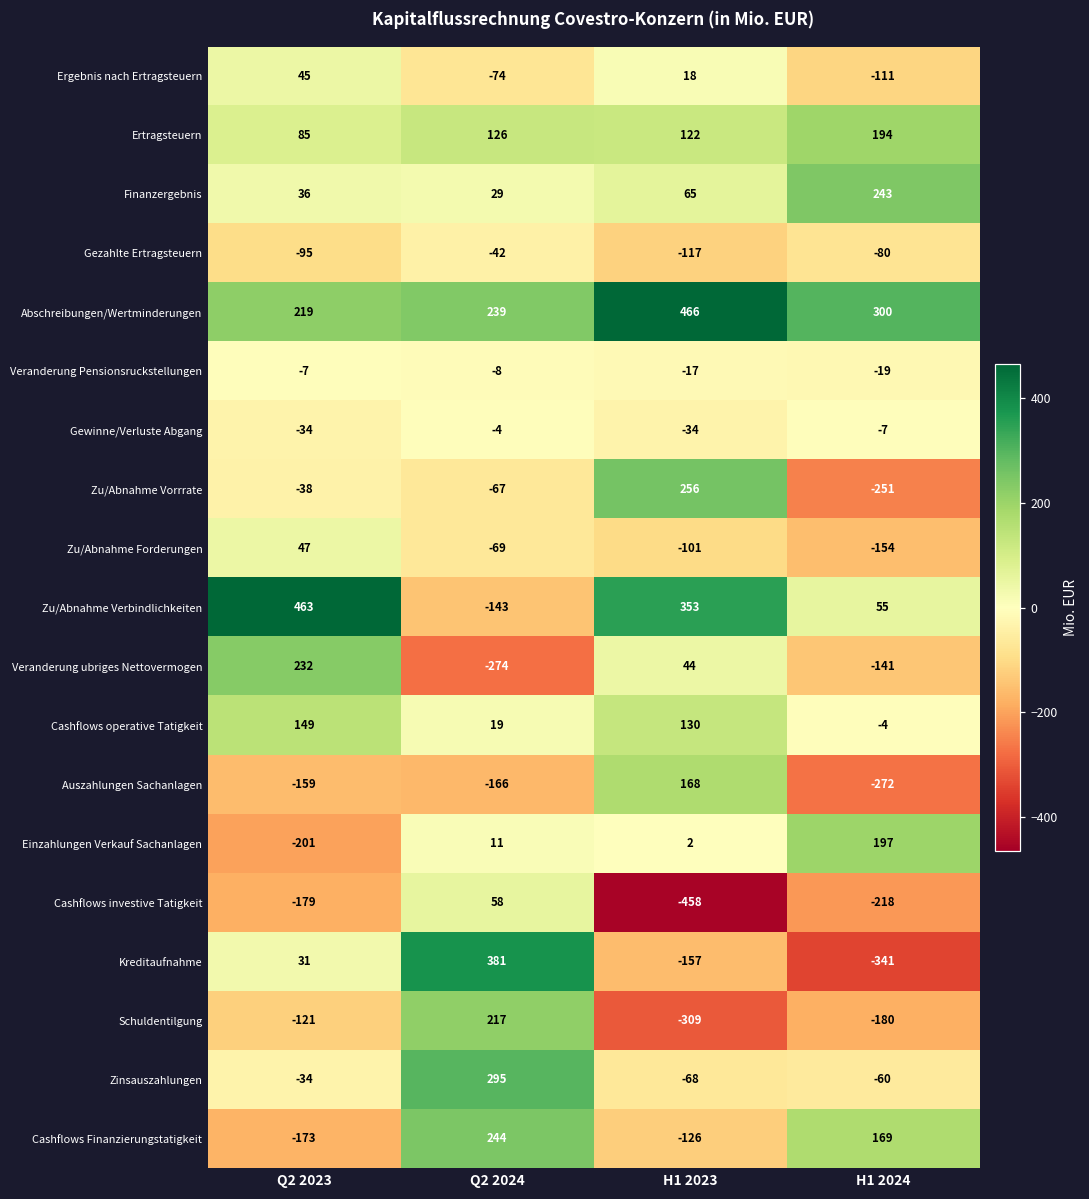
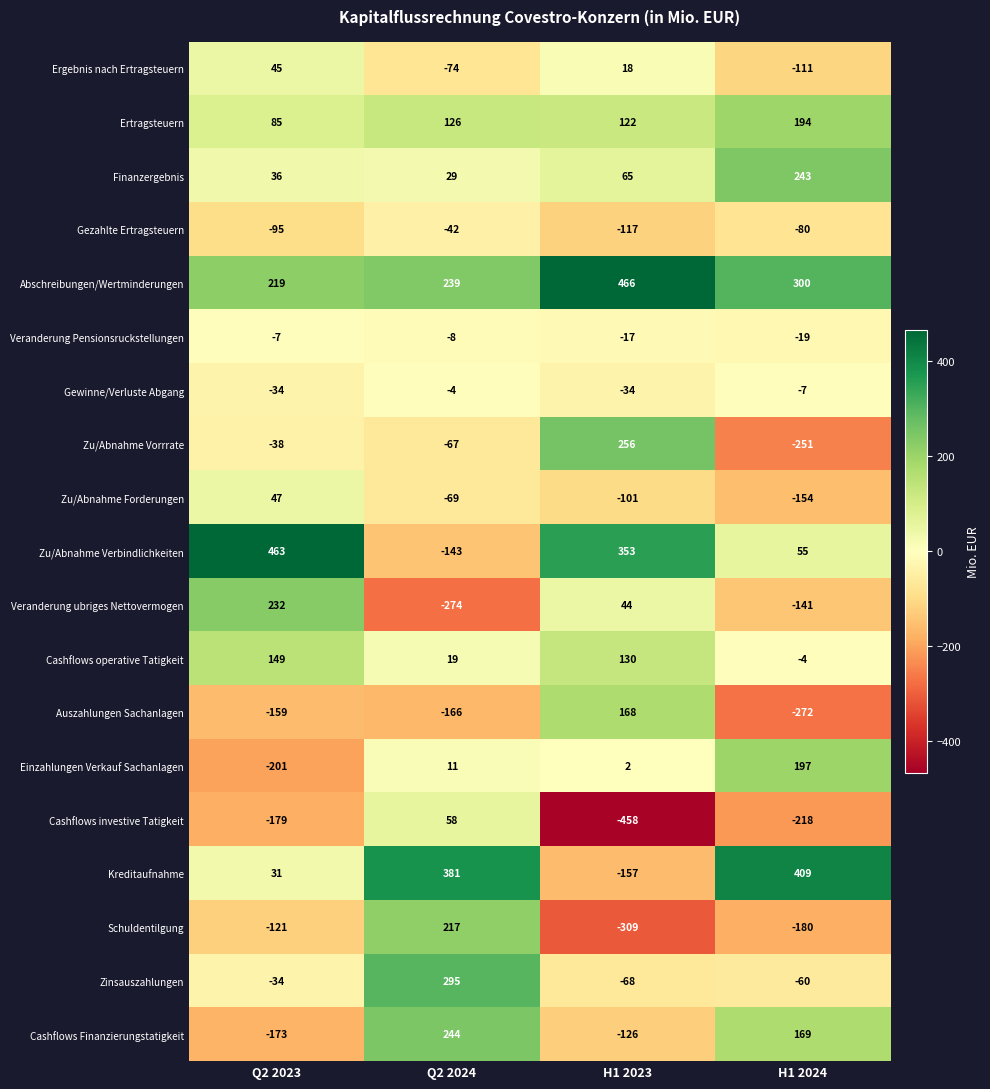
  {
    "Ergebnis nach Ertragsteuern": {
      "Q2 2023": 45,
      "Q2 2024": -74,
      "H1 2023": 18,
      "H1 2024": -111
    },
    "Ertragsteuern": {
      "Q2 2023": 85,
      "Q2 2024": 126,
      "H1 2023": 122,
      "H1 2024": 194
    },
    "Finanzergebnis": {
      "Q2 2023": 36,
      "Q2 2024": 29,
      "H1 2023": 65,
      "H1 2024": 243
    },
    "Gezahlte Ertragsteuern": {
      "Q2 2023": -95,
      "Q2 2024": -42,
      "H1 2023": -117,
      "H1 2024": -80
    },
    "Abschreibungen/Wertminderungen": {
      "Q2 2023": 219,
      "Q2 2024": 239,
      "H1 2023": 466,
      "H1 2024": 300
    },
    "Veranderung Pensionsruckstellungen": {
      "Q2 2023": -7,
      "Q2 2024": -8,
      "H1 2023": -17,
      "H1 2024": -19
    },
    "Gewinne/Verluste Abgang": {
      "Q2 2023": -34,
      "Q2 2024": -4,
      "H1 2023": -34,
      "H1 2024": -7
    },
    "Zu/Abnahme Vorrrate": {
      "Q2 2023": -38,
      "Q2 2024": -67,
      "H1 2023": 256,
      "H1 2024": -251
    },
    "Zu/Abnahme Forderungen": {
      "Q2 2023": 47,
      "Q2 2024": -69,
      "H1 2023": -101,
      "H1 2024": -154
    },
    "Zu/Abnahme Verbindlichkeiten": {
      "Q2 2023": 463,
      "Q2 2024": -143,
      "H1 2023": 353,
      "H1 2024": 55
    },
    "Veranderung ubriges Nettovermogen": {
      "Q2 2023": 232,
      "Q2 2024": -274,
      "H1 2023": 44,
      "H1 2024": -141
    },
    "Cashflows operative Tatigkeit": {
      "Q2 2023": 149,
      "Q2 2024": 19,
      "H1 2023": 130,
      "H1 2024": -4
    },
    "Auszahlungen Sachanlagen": {
      "Q2 2023": -159,
      "Q2 2024": -166,
      "H1 2023": 168,
      "H1 2024": -272
    },
    "Einzahlungen Verkauf Sachanlagen": {
      "Q2 2023": -201,
      "Q2 2024": 11,
      "H1 2023": 2,
      "H1 2024": 197
    },
    "Cashflows investive Tatigkeit": {
      "Q2 2023": -179,
      "Q2 2024": 58,
      "H1 2023": -458,
      "H1 2024": -218
    },
    "Kreditaufnahme": {
      "Q2 2023": 31,
      "Q2 2024": 381,
      "H1 2023": -157,
-     "H1 2024": -341
+     "H1 2024": 409
    },
    "Schuldentilgung": {
      "Q2 2023": -121,
      "Q2 2024": 217,
      "H1 2023": -309,
      "H1 2024": -180
    },
    "Zinsauszahlungen": {
      "Q2 2023": -34,
      "Q2 2024": 295,
      "H1 2023": -68,
      "H1 2024": -60
    },
    "Cashflows Finanzierungstatigkeit": {
      "Q2 2023": -173,
      "Q2 2024": 244,
      "H1 2023": -126,
      "H1 2024": 169
    }
  }
